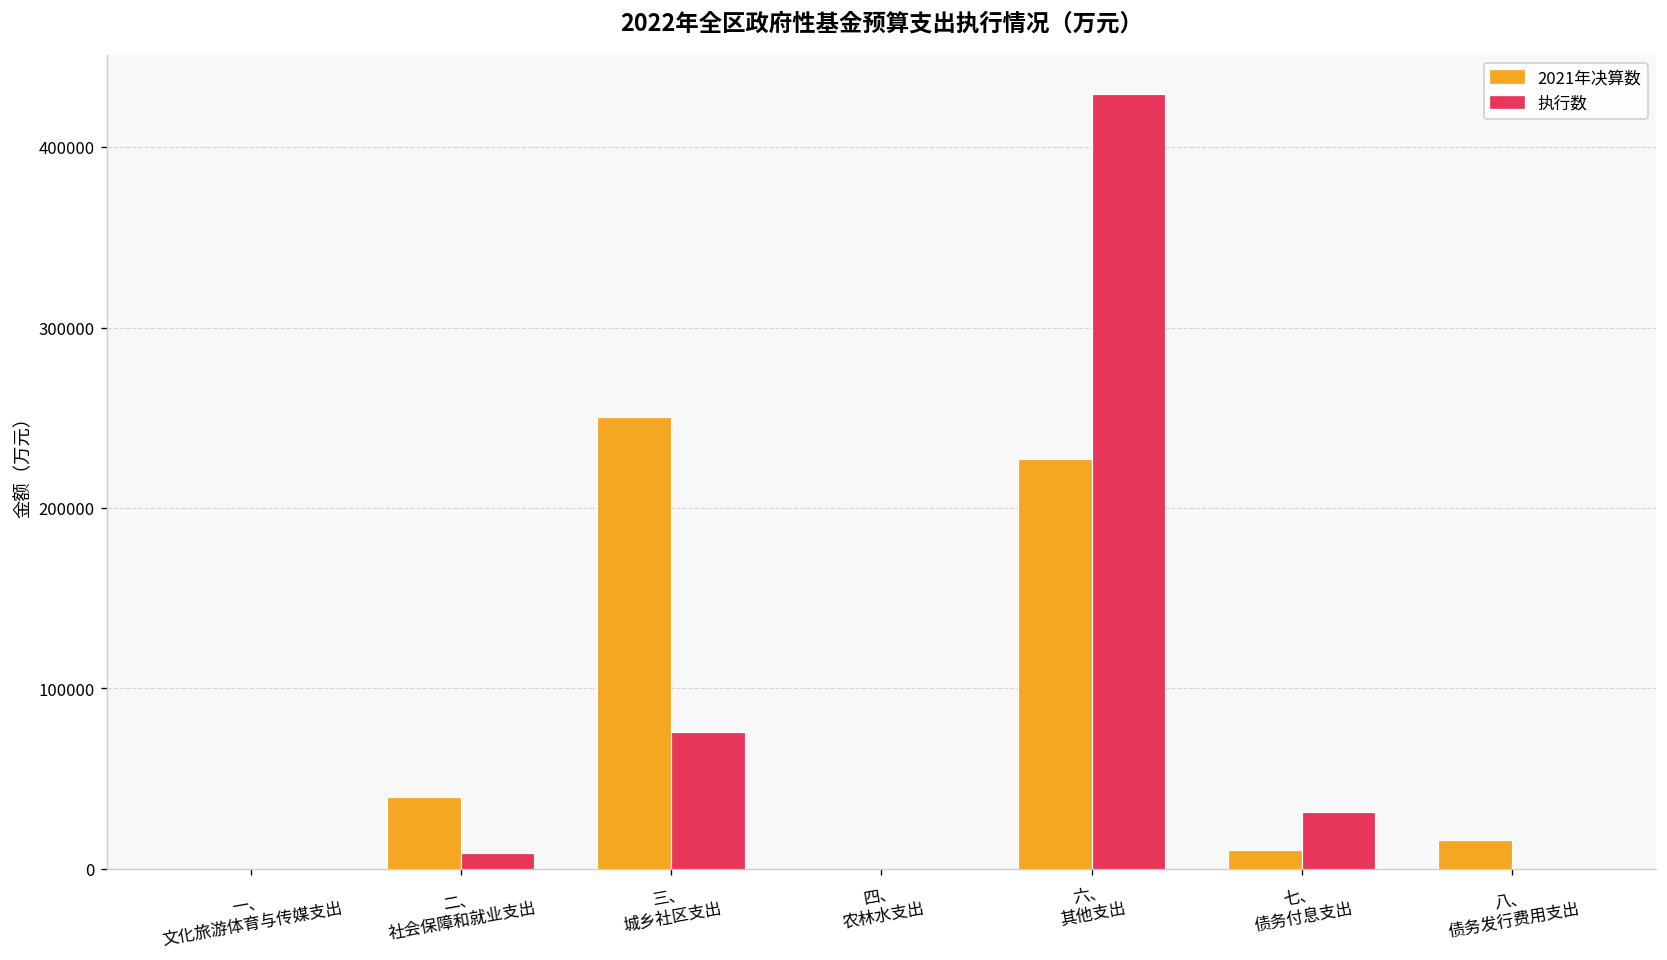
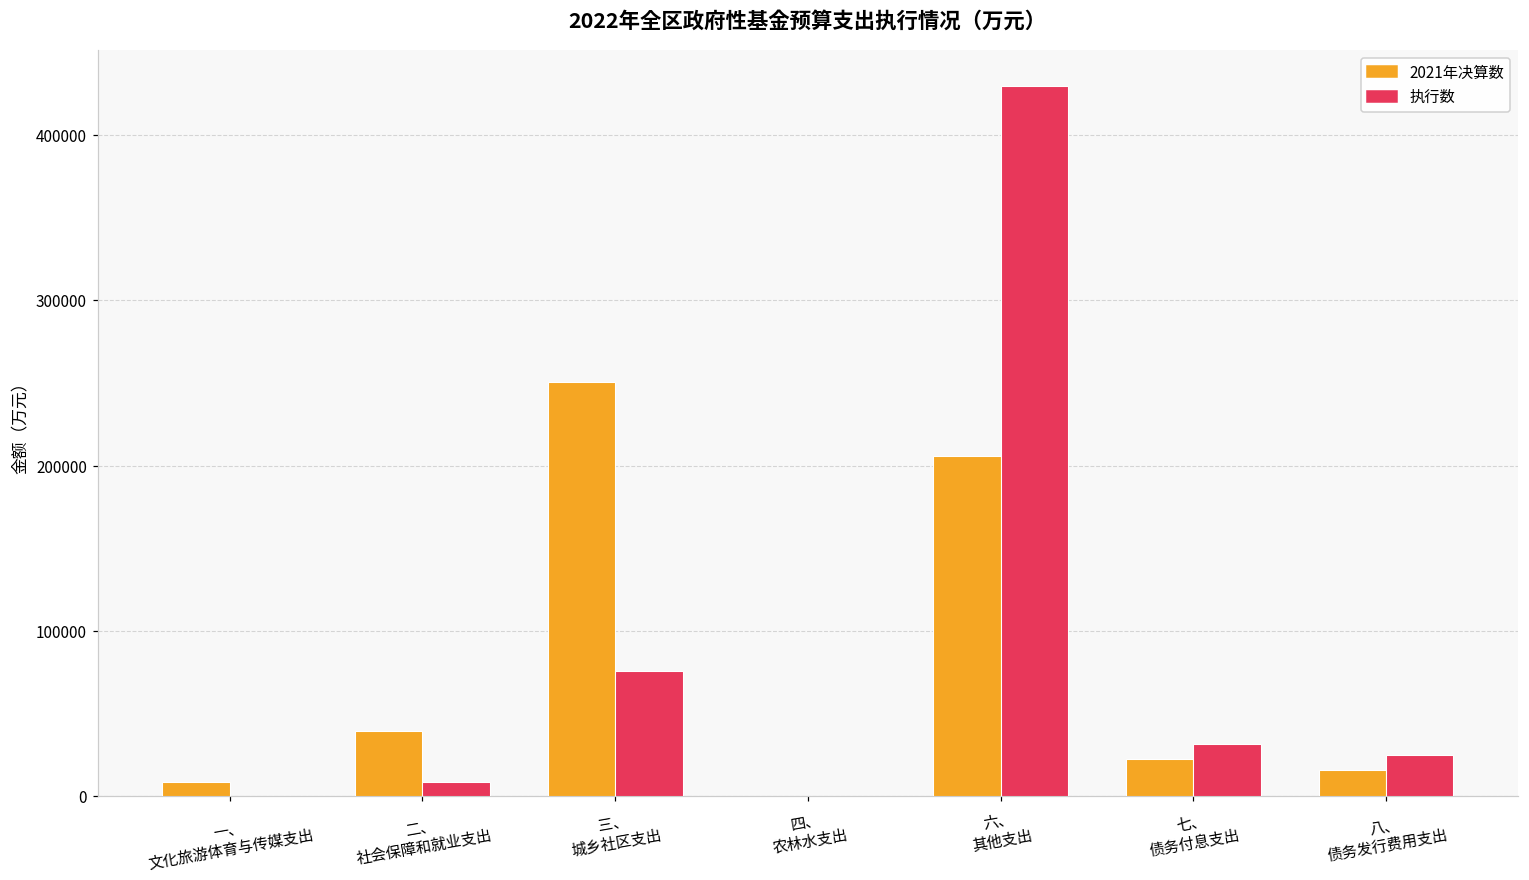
  {
    "2021年决算数": {
-     "一、 文化旅游体育与传媒支出": 0,
+     "一、 文化旅游体育与传媒支出": 9000,
      "二、 社会保障和就业支出": 40000,
      "三、 城乡社区支出": 251000,
-     "六、 其他支出": 227000,
-     "七、 债务付息支出": 10000,
+     "六、 其他支出": 206000,
+     "七、 债务付息支出": 22000,
      "八、 债务发行费用支出": 16000
    },
    "执行数": {
      "二、 社会保障和就业支出": 9000,
      "三、 城乡社区支出": 76000,
      "六、 其他支出": 430000,
      "七、 债务付息支出": 32000,
-     "八、 债务发行费用支出": 0
+     "八、 债务发行费用支出": 25000
    }
  }
